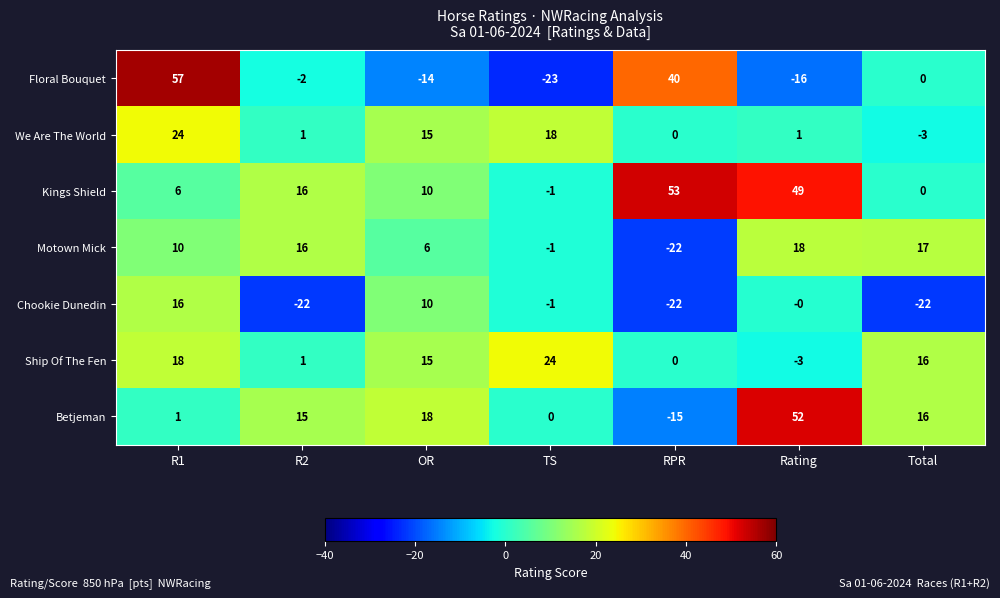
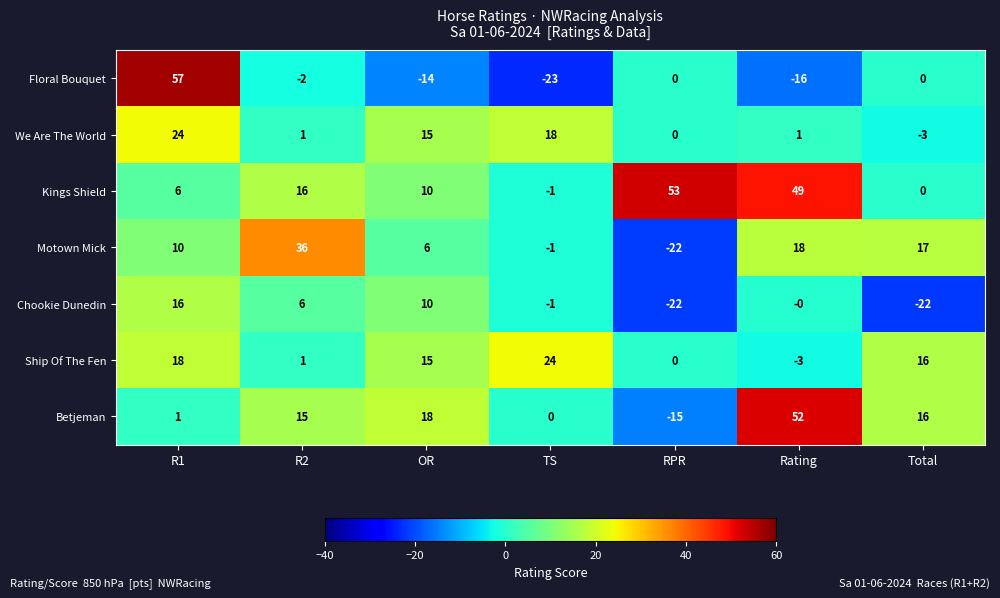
  {
    "Floral Bouquet": {
      "R1": 57,
      "R2": -2,
      "OR": -14,
      "TS": -23,
-     "RPR": 40,
+     "RPR": 0,
      "Rating": -16,
      "Total": 0
    },
    "We Are The World": {
      "R1": 24,
      "R2": 1,
      "OR": 15,
      "TS": 18,
      "RPR": 0,
      "Rating": 1,
      "Total": -3
    },
    "Kings Shield": {
      "R1": 6,
      "R2": 16,
      "OR": 10,
      "TS": -1,
      "RPR": 53,
      "Rating": 49,
      "Total": 0
    },
    "Motown Mick": {
      "R1": 10,
-     "R2": 16,
+     "R2": 36,
      "OR": 6,
      "TS": -1,
      "RPR": -22,
      "Rating": 18,
      "Total": 17
    },
    "Chookie Dunedin": {
      "R1": 16,
-     "R2": -22,
+     "R2": 6,
      "OR": 10,
      "TS": -1,
      "RPR": -22,
      "Rating": -0,
      "Total": -22
    },
    "Ship Of The Fen": {
      "R1": 18,
      "R2": 1,
      "OR": 15,
      "TS": 24,
      "RPR": 0,
      "Rating": -3,
      "Total": 16
    },
    "Betjeman": {
      "R1": 1,
      "R2": 15,
      "OR": 18,
      "TS": 0,
      "RPR": -15,
      "Rating": 52,
      "Total": 16
    }
  }
